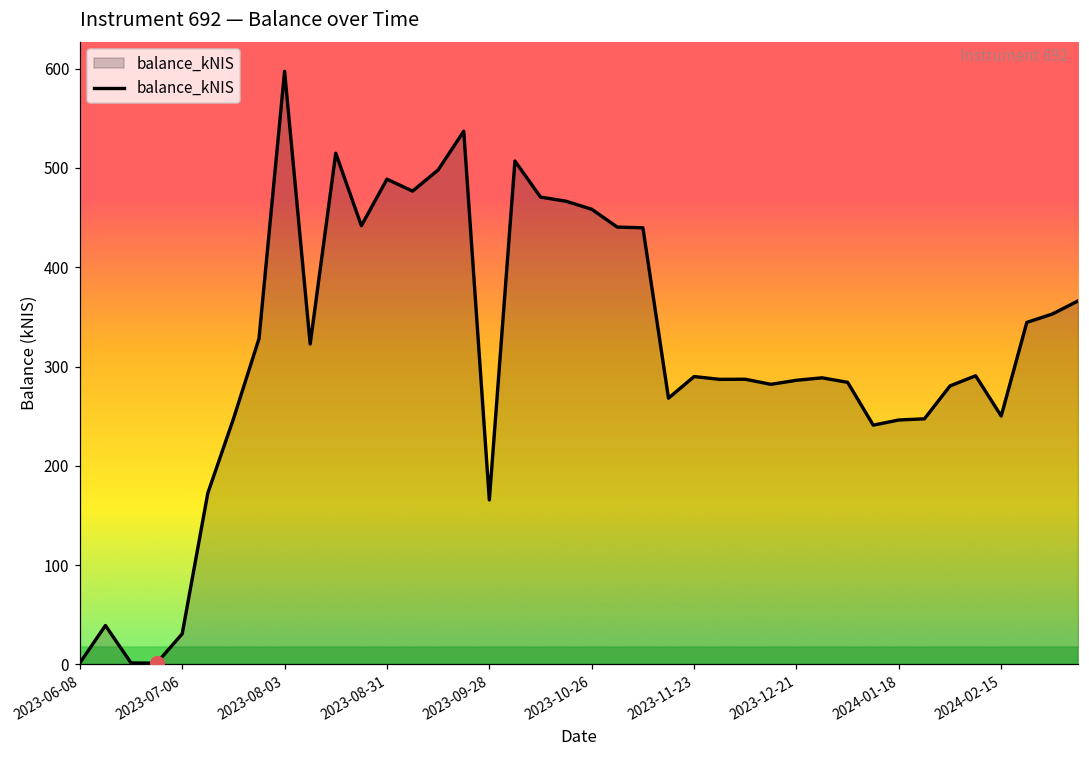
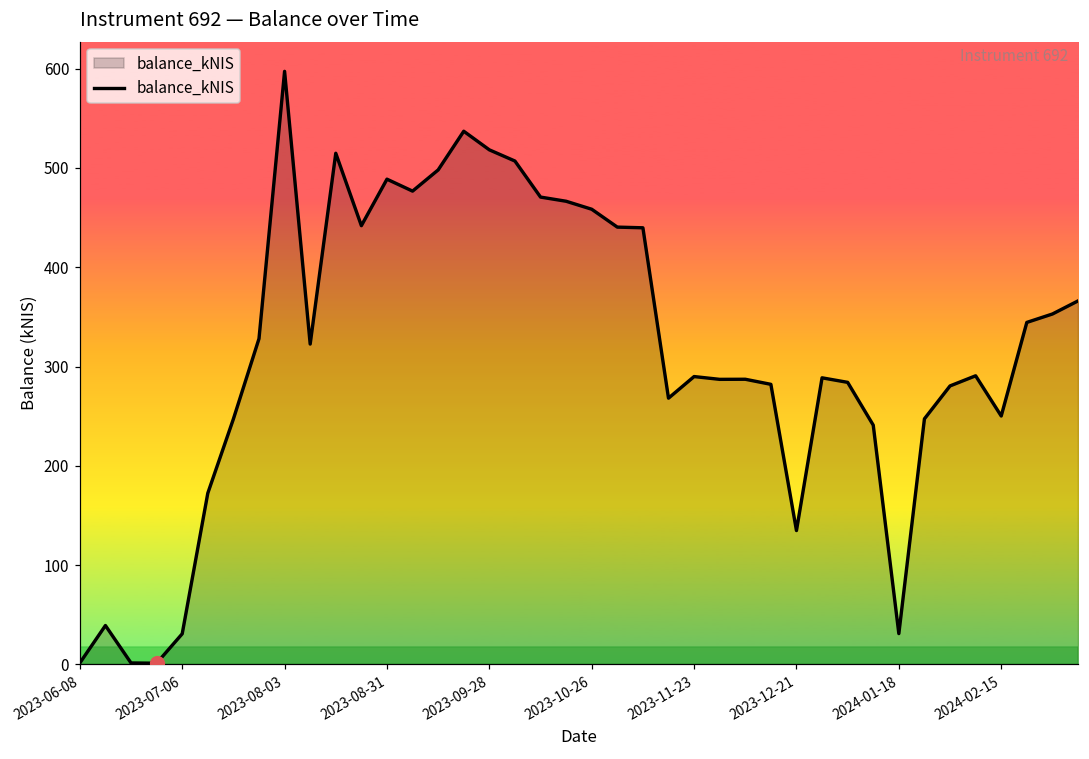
  {
    "balance_kNIS": {
      "2023-07-06": 30,
      "2023-08-03": 600,
      "2023-08-31": 490,
-     "2023-09-28": 170,
+     "2023-09-28": 520,
      "2023-10-26": 460,
      "2023-11-23": 290,
-     "2023-12-21": 290,
-     "2024-01-18": 250,
+     "2023-12-21": 130,
+     "2024-01-18": 30,
      "2024-02-15": 250
    }
  }
